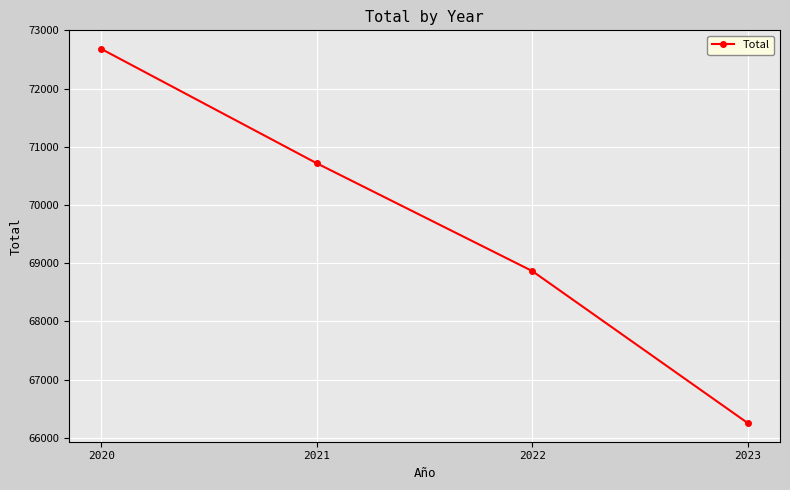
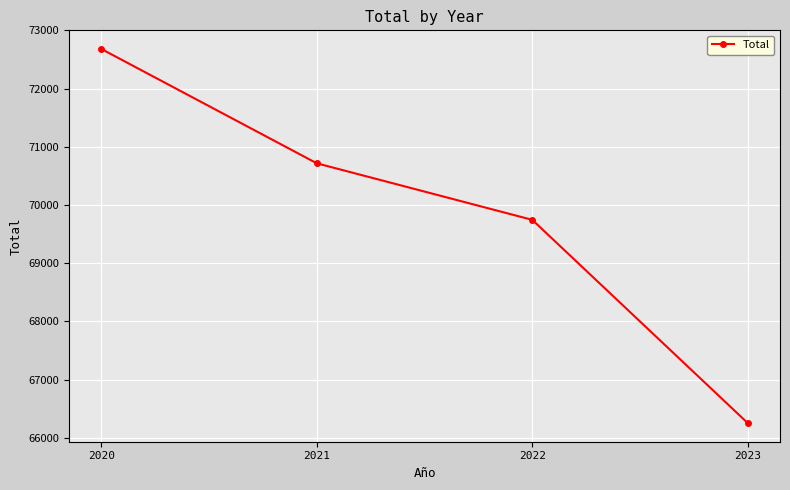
  {
    "2020": 72700,
    "2021": 70700,
-   "2022": 68900,
+   "2022": 69700,
    "2023": 66300
  }
